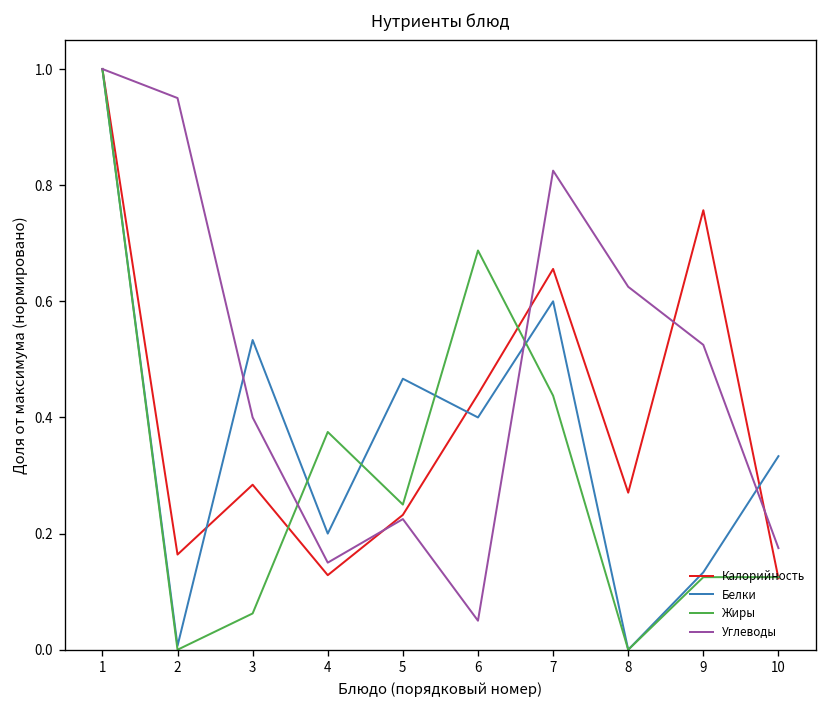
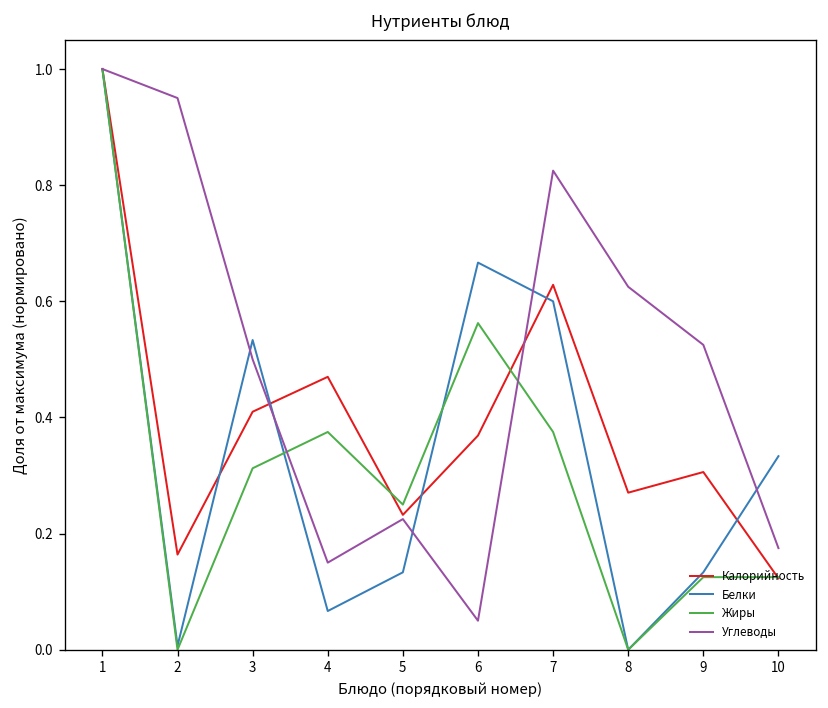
  {
    "Калорийность": {
      "2": 0.16,
-     "3": 0.28,
-     "4": 0.13,
+     "3": 0.41,
+     "4": 0.47,
      "5": 0.23,
-     "6": 0.44,
-     "7": 0.66,
+     "6": 0.37,
+     "7": 0.63,
      "8": 0.27,
-     "9": 0.76
+     "9": 0.31
    },
    "Белки": {
      "2": 0.01,
      "3": 0.53,
-     "4": 0.20,
-     "5": 0.47,
-     "6": 0.40,
+     "4": 0.07,
+     "5": 0.13,
+     "6": 0.67,
      "7": 0.60,
      "9": 0.13,
      "10": 0.33
    },
    "Жиры": {
      "2": 0.00,
-     "3": 0.06,
+     "3": 0.31,
      "4": 0.38,
      "5": 0.25,
-     "6": 0.69,
-     "7": 0.44,
+     "6": 0.56,
+     "7": 0.38,
      "9": 0.13
    },
    "Углеводы": {
      "2": 0.95,
-     "3": 0.40,
+     "3": 0.50,
      "4": 0.15,
      "5": 0.23,
      "6": 0.05,
      "7": 0.83,
      "8": 0.63,
      "9": 0.53,
      "10": 0.18
    }
  }
